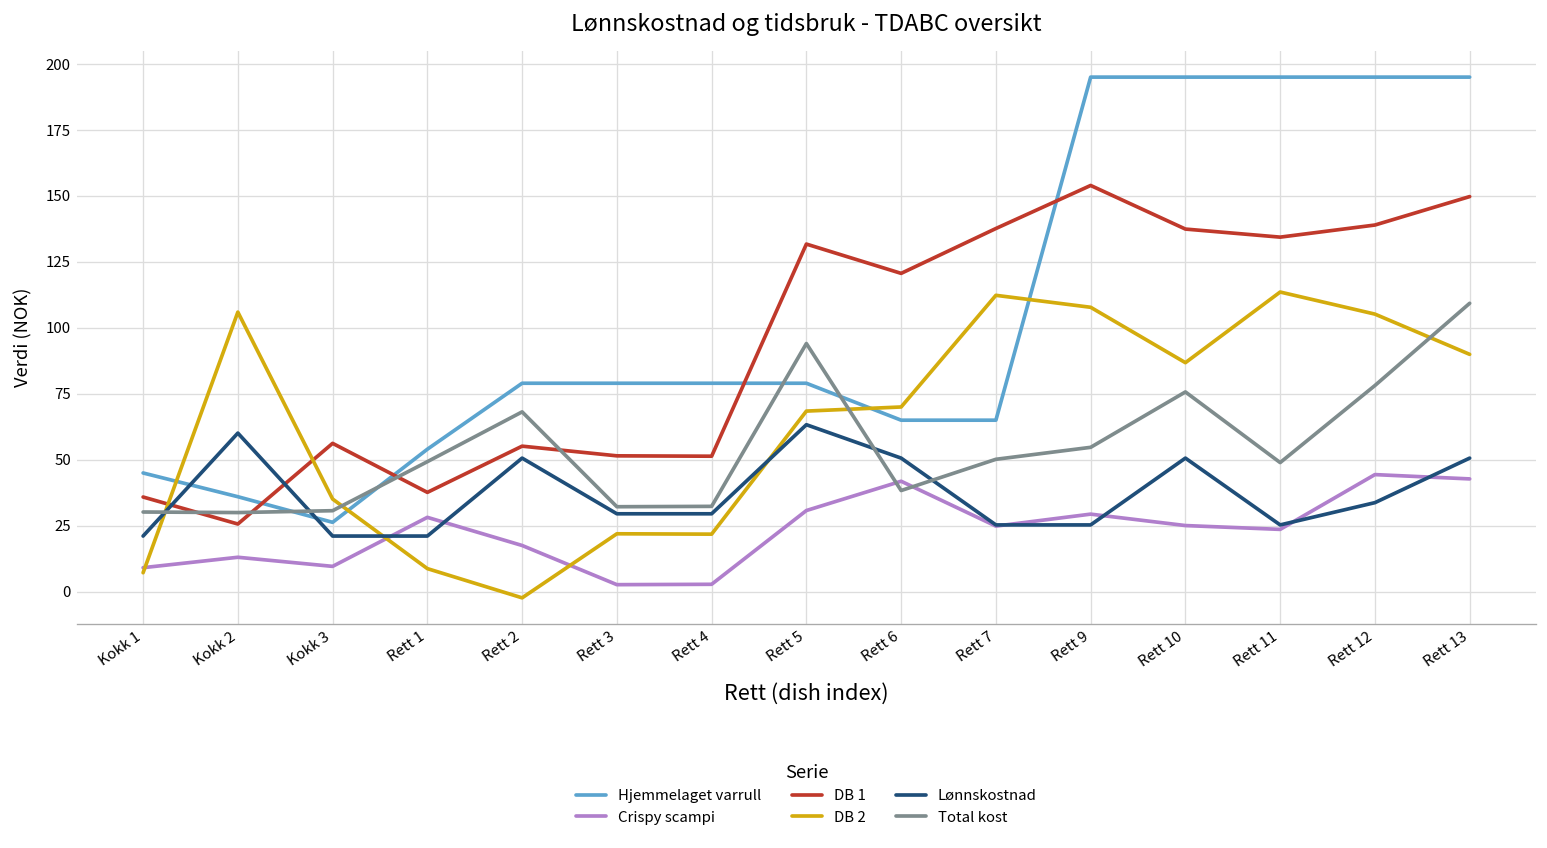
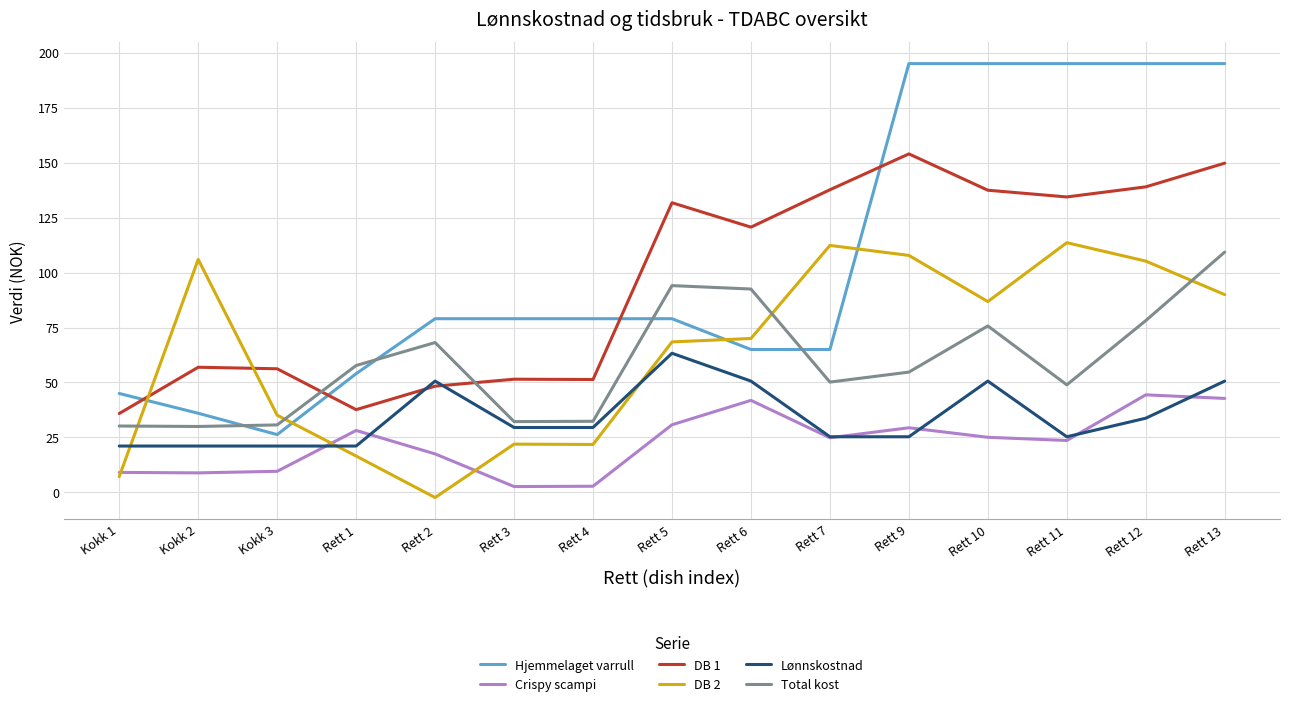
  {
    "Hjemmelaget varrull": {
      "Kokk 1": 45,
      "Kokk 2": 36,
      "Kokk 3": 26,
      "Rett 1": 54,
      "Rett 2": 79,
      "Rett 3": 79,
      "Rett 4": 79,
      "Rett 5": 79,
      "Rett 6": 65,
      "Rett 7": 65,
      "Rett 9": 195,
      "Rett 10": 195,
      "Rett 11": 195,
      "Rett 12": 195,
      "Rett 13": 195
    },
    "Crispy scampi": {
      "Kokk 1": 9,
-     "Kokk 2": 13,
+     "Kokk 2": 9,
      "Kokk 3": 10,
      "Rett 1": 28,
      "Rett 2": 18,
      "Rett 3": 3,
      "Rett 4": 3,
      "Rett 5": 31,
      "Rett 6": 42,
      "Rett 9": 29,
      "Rett 10": 25,
      "Rett 11": 24,
      "Rett 12": 44,
      "Rett 13": 43
    },
    "DB 1": {
      "Kokk 1": 36,
-     "Kokk 2": 26,
+     "Kokk 2": 57,
      "Kokk 3": 56,
      "Rett 1": 38,
-     "Rett 2": 55,
+     "Rett 2": 48,
      "Rett 3": 51,
      "Rett 4": 51,
      "Rett 5": 132,
      "Rett 6": 121,
      "Rett 7": 138,
      "Rett 9": 154,
      "Rett 10": 137,
      "Rett 11": 134,
      "Rett 12": 139,
      "Rett 13": 150
    },
    "DB 2": {
      "Kokk 1": 7,
      "Kokk 2": 106,
      "Kokk 3": 35,
-     "Rett 1": 9,
+     "Rett 1": 17,
      "Rett 2": -2,
      "Rett 3": 22,
      "Rett 4": 22,
      "Rett 5": 68,
      "Rett 6": 70,
      "Rett 7": 112,
      "Rett 9": 108,
      "Rett 10": 87,
      "Rett 11": 114,
      "Rett 12": 105,
      "Rett 13": 90
    },
    "Lønnskostnad": {
      "Kokk 1": 21,
-     "Kokk 2": 60,
+     "Kokk 2": 21,
      "Kokk 3": 21,
      "Rett 1": 21,
      "Rett 2": 51,
      "Rett 3": 30,
      "Rett 4": 30,
      "Rett 5": 63,
      "Rett 6": 51,
      "Rett 9": 25,
      "Rett 10": 51,
      "Rett 11": 25,
      "Rett 12": 34,
      "Rett 13": 51
    },
    "Total kost": {
      "Kokk 1": 30,
      "Kokk 2": 30,
      "Kokk 3": 31,
-     "Rett 1": 49,
+     "Rett 1": 58,
      "Rett 2": 68,
      "Rett 3": 32,
      "Rett 4": 32,
      "Rett 5": 94,
-     "Rett 6": 38,
+     "Rett 6": 92,
      "Rett 7": 50,
      "Rett 9": 55,
      "Rett 10": 76,
      "Rett 11": 49,
      "Rett 12": 78,
      "Rett 13": 109
    }
  }
